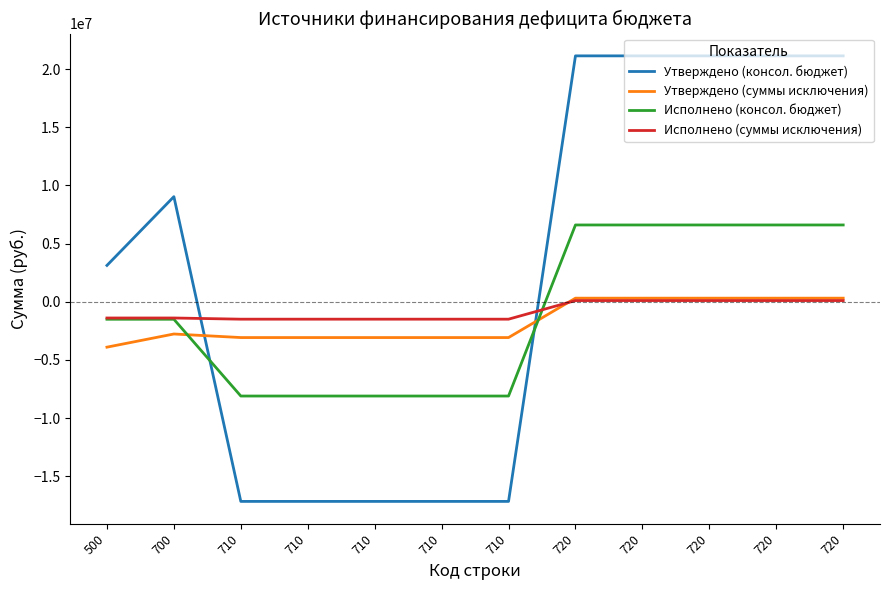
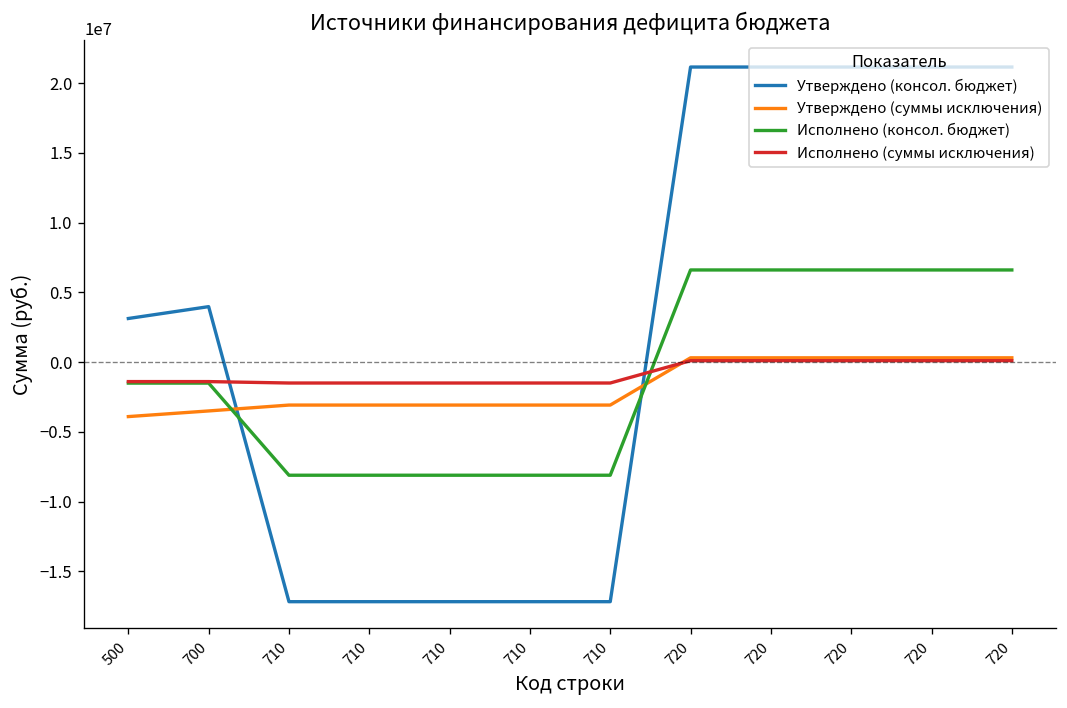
  {
    "Утверждено (консол. бюджет)": {
      "500": 3100000,
-     "700": 9000000
+     "700": 4000000
    },
    "Утверждено (суммы исключения)": {
      "500": -3900000,
-     "700": -2800000
+     "700": -3500000
    }
  }
